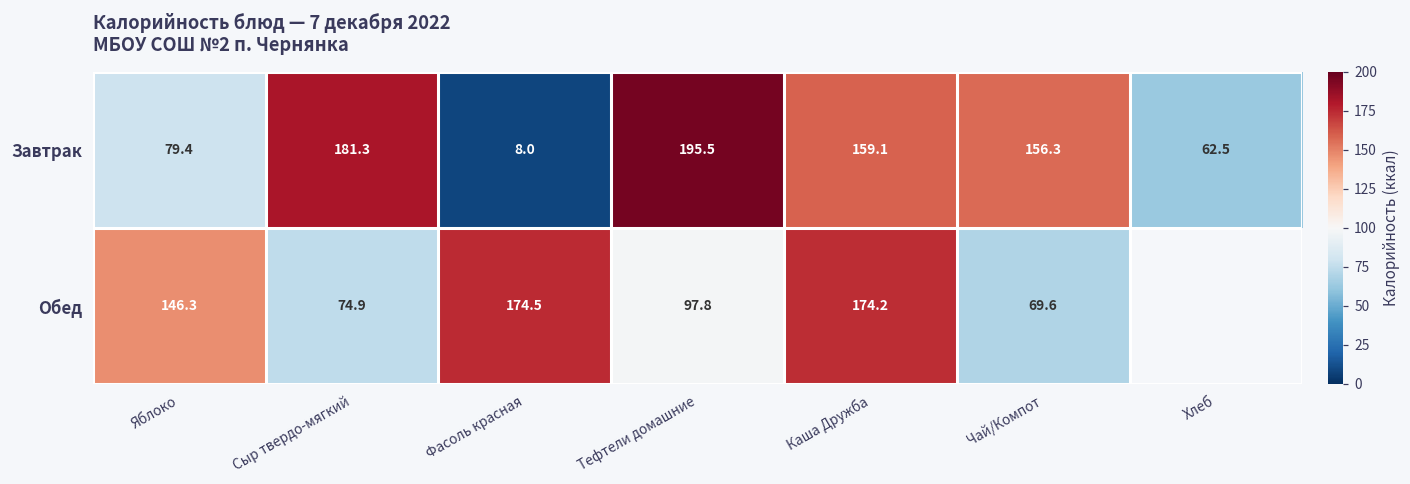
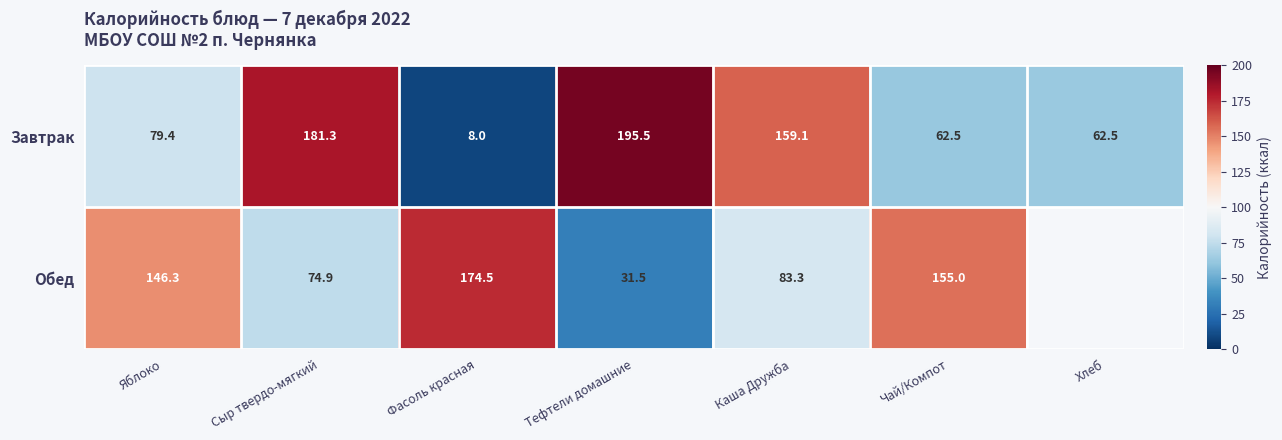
  {
    "Завтрак": {
      "Яблоко": 79.4,
      "Сыр твердо-мягкий": 181.3,
      "Фасоль красная": 8.0,
      "Тефтели домашние": 195.5,
      "Каша Дружба": 159.1,
-     "Чай/Компот": 156.3,
+     "Чай/Компот": 62.5,
      "Хлеб": 62.5
    },
    "Обед": {
      "Яблоко": 146.3,
      "Сыр твердо-мягкий": 74.9,
      "Фасоль красная": 174.5,
-     "Тефтели домашние": 97.8,
-     "Каша Дружба": 174.2,
-     "Чай/Компот": 69.6
+     "Тефтели домашние": 31.5,
+     "Каша Дружба": 83.3,
+     "Чай/Компот": 155.0
    }
  }
